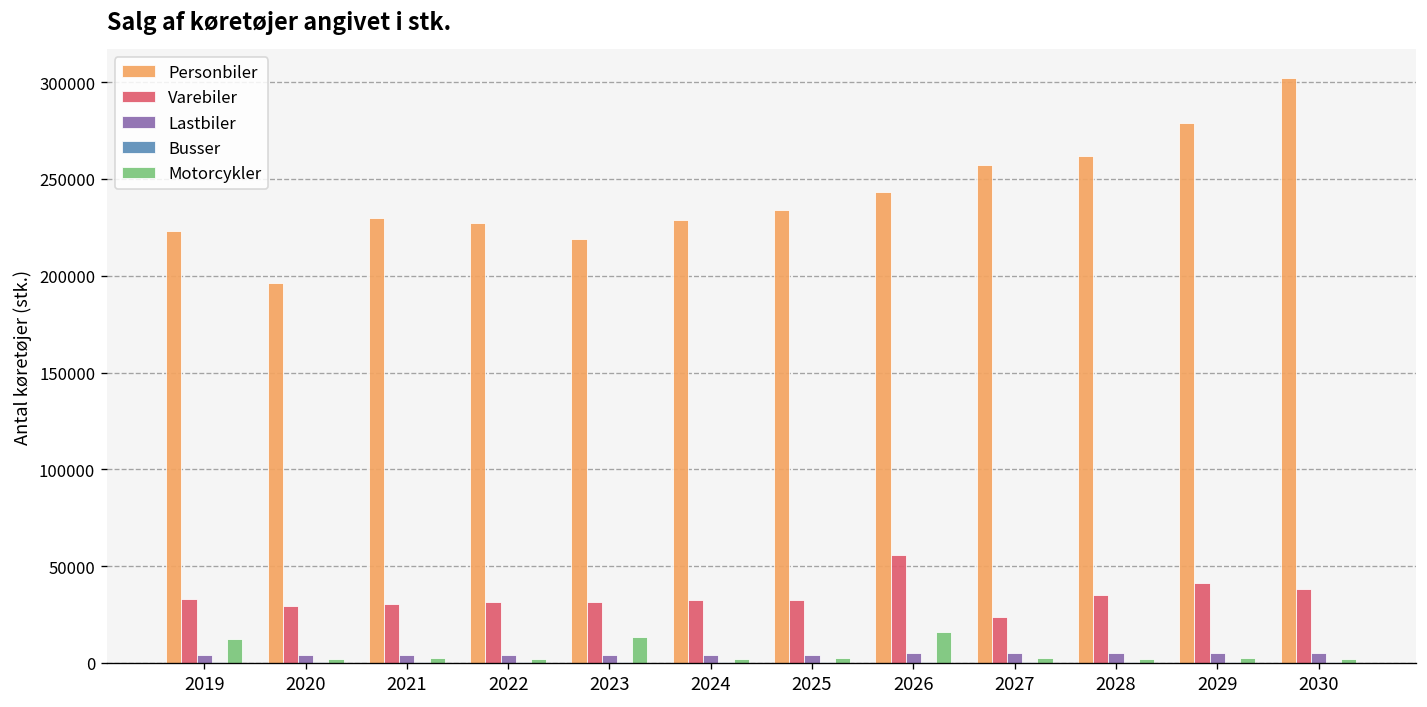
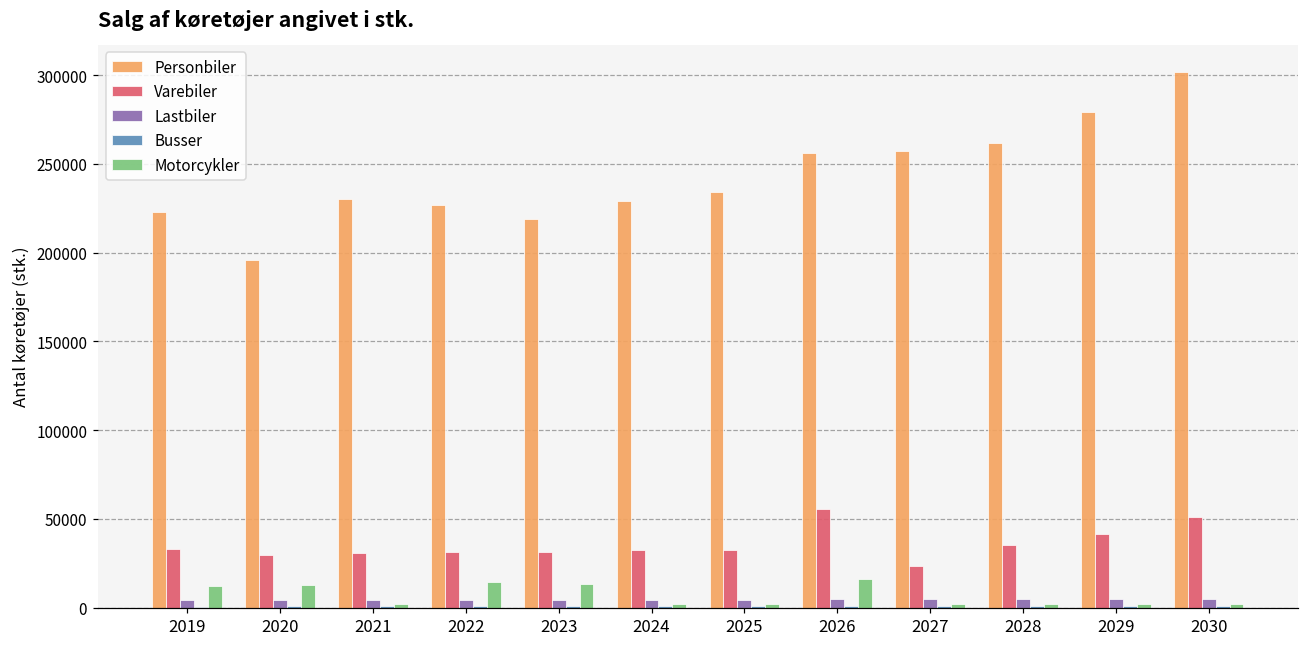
  {
    "Personbiler": {
      "2019": 223000,
      "2020": 196000,
      "2021": 230000,
      "2022": 227000,
      "2023": 219000,
      "2024": 229000,
      "2025": 234000,
-     "2026": 243000,
+     "2026": 256000,
      "2027": 257000,
      "2028": 262000,
      "2029": 279000,
      "2030": 302000
    },
    "Varebiler": {
      "2019": 33000,
      "2020": 30000,
      "2021": 31000,
      "2022": 32000,
      "2023": 32000,
      "2024": 33000,
      "2025": 32000,
      "2026": 56000,
      "2027": 24000,
      "2028": 35000,
      "2029": 41000,
-     "2030": 38000
+     "2030": 51000
    },
    "Motorcykler": {
      "2019": 12000,
-     "2020": 2000,
+     "2020": 13000,
      "2021": 2000,
-     "2022": 2000,
+     "2022": 14000,
      "2023": 13000,
      "2024": 2000,
      "2025": 2000,
      "2026": 16000,
      "2027": 2000,
      "2028": 2000,
      "2029": 2000,
      "2030": 2000
    }
  }
